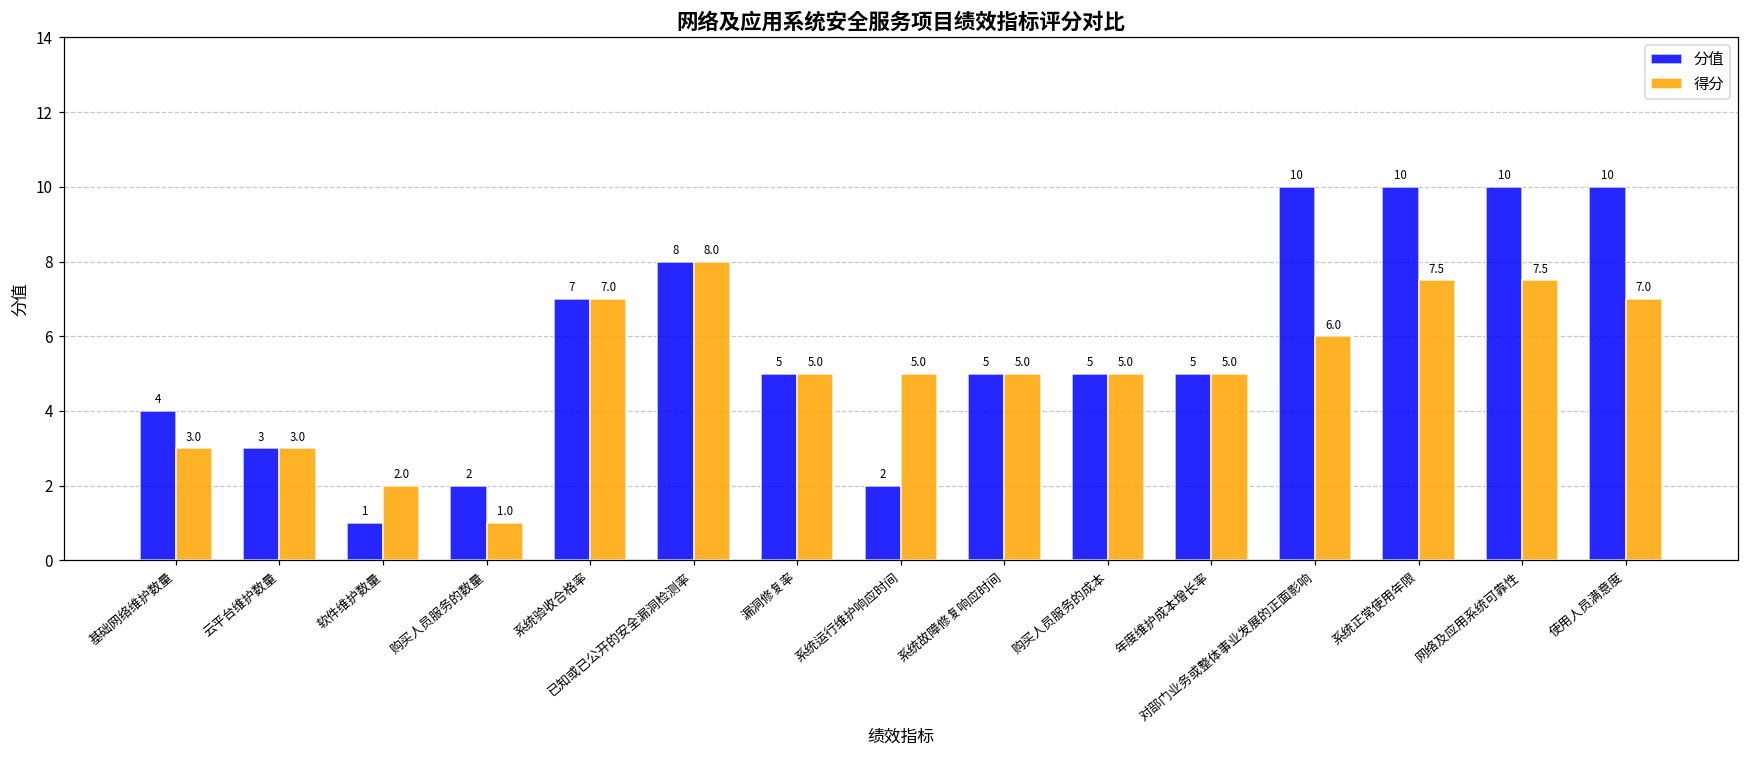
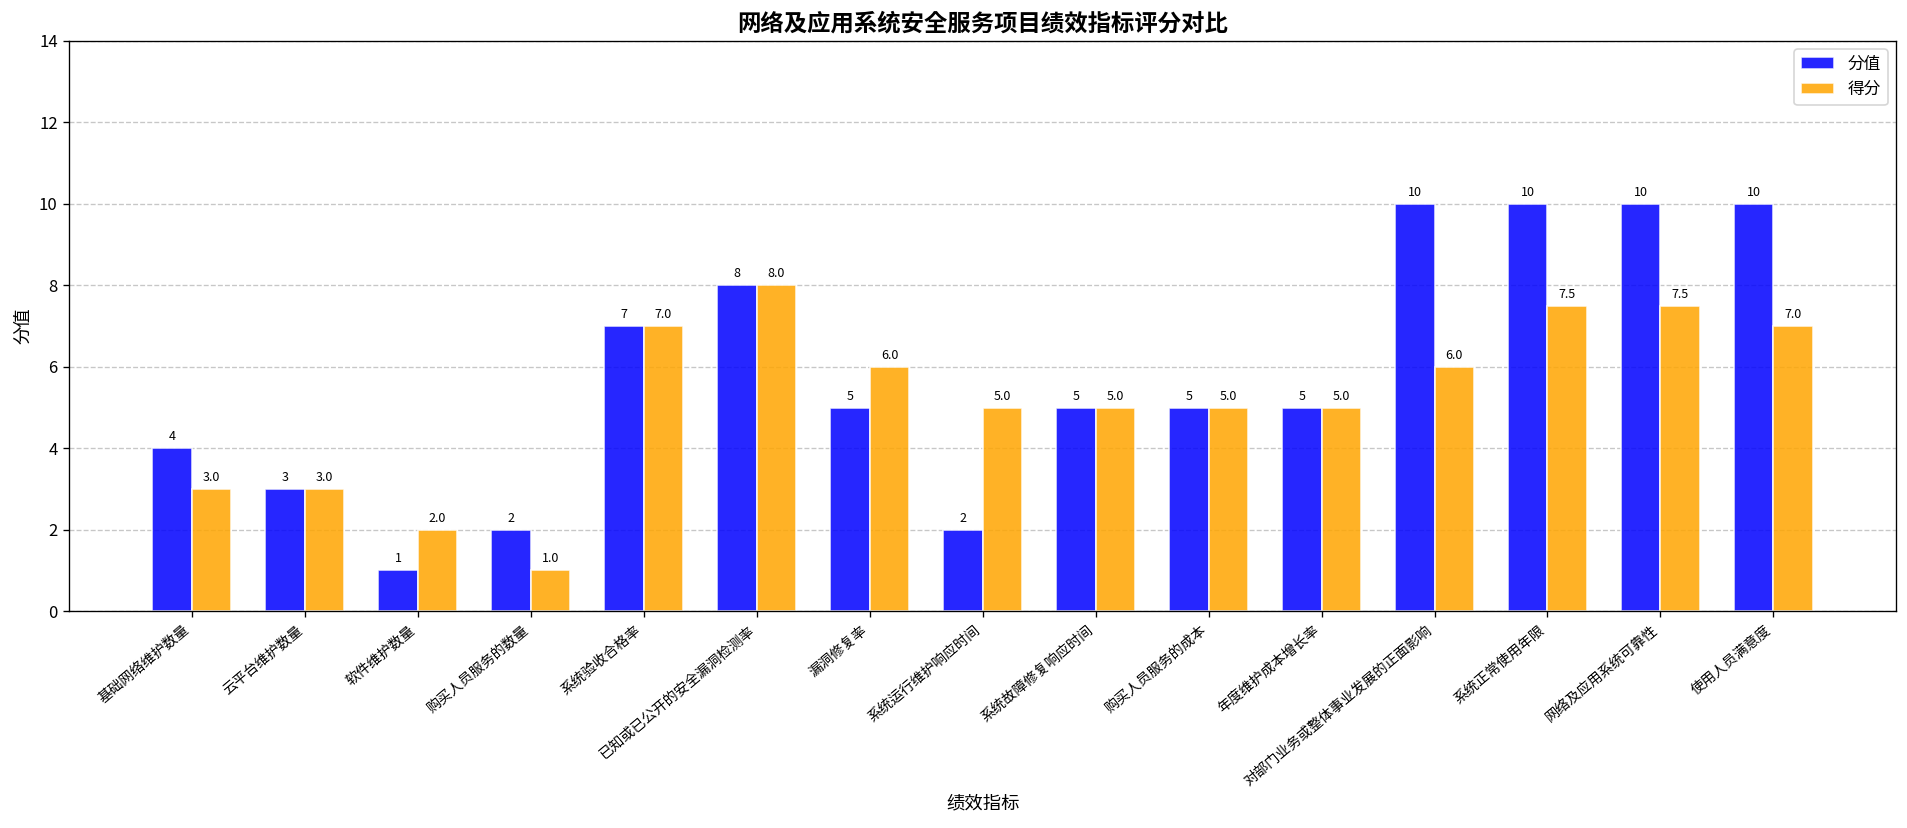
  {
    "分值": {
      "基础网络维护数量": 4,
      "云平台维护数量": 3,
      "软件维护数量": 1,
      "购买人员服务的数量": 2,
      "系统验收合格率": 7,
      "已知或已公开的安全漏洞检测率": 8,
      "漏洞修复率": 5,
      "系统运行维护响应时间": 2,
      "系统故障修复响应时间": 5,
      "购买人员服务的成本": 5,
      "年度维护成本增长率": 5,
      "对部门业务或整体事业发展的正面影响": 10,
      "系统正常使用年限": 10,
      "网络及应用系统可靠性": 10,
      "使用人员满意度": 10
    },
    "得分": {
      "基础网络维护数量": 3.0,
      "云平台维护数量": 3.0,
      "软件维护数量": 2.0,
      "购买人员服务的数量": 1.0,
      "系统验收合格率": 7.0,
      "已知或已公开的安全漏洞检测率": 8.0,
-     "漏洞修复率": 5.0,
+     "漏洞修复率": 6.0,
      "系统运行维护响应时间": 5.0,
      "系统故障修复响应时间": 5.0,
      "购买人员服务的成本": 5.0,
      "年度维护成本增长率": 5.0,
      "对部门业务或整体事业发展的正面影响": 6.0,
      "系统正常使用年限": 7.5,
      "网络及应用系统可靠性": 7.5,
      "使用人员满意度": 7.0
    }
  }
